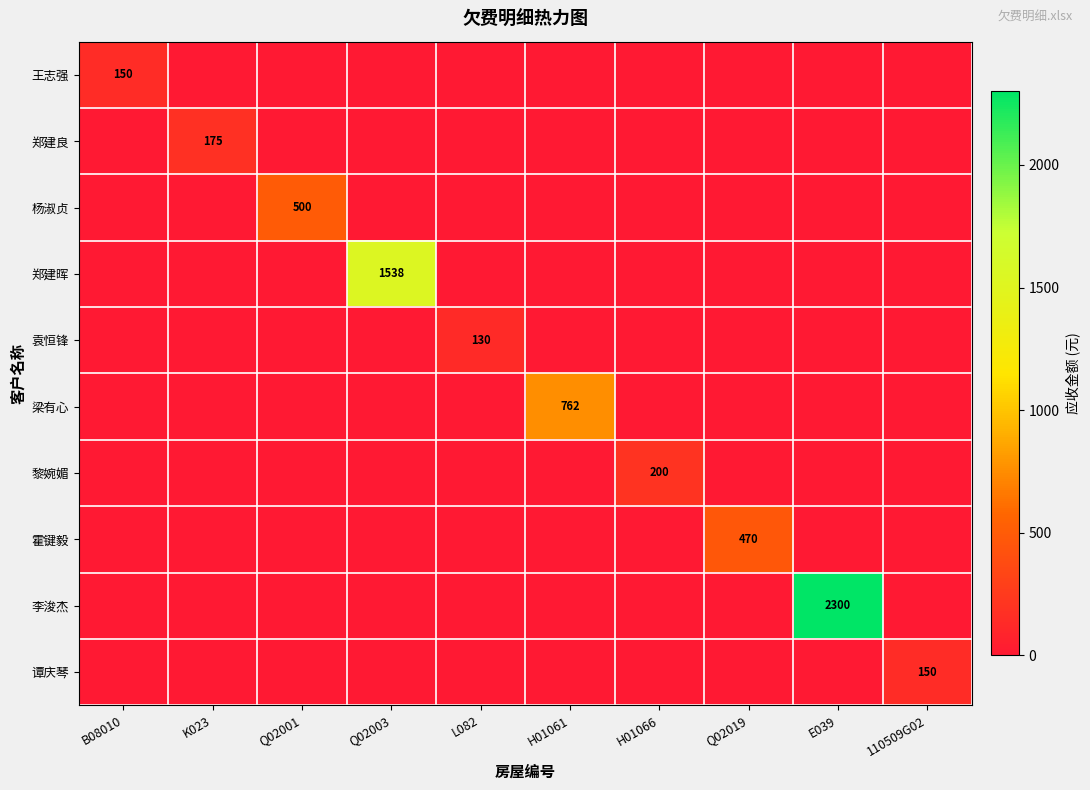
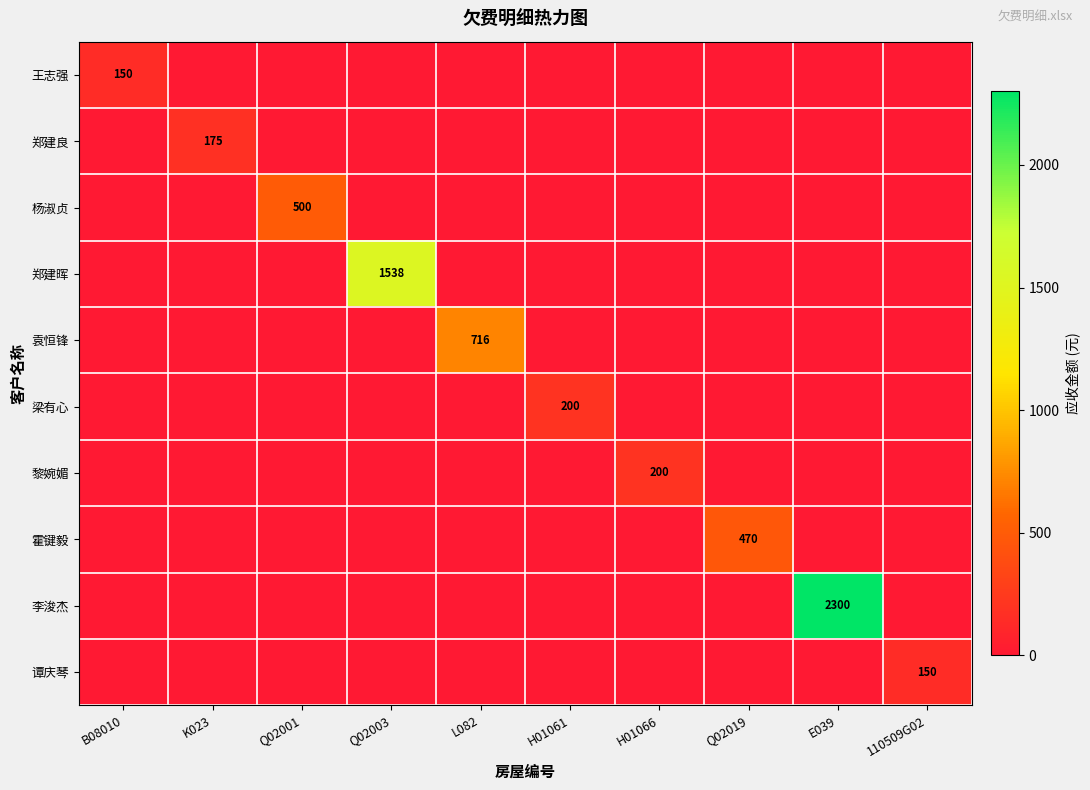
  {
    "王志强": {
      "B08010": 150
    },
    "郑建良": {
      "K023": 175
    },
    "杨淑贞": {
      "Q02001": 500
    },
    "郑建晖": {
      "Q02003": 1538
    },
    "袁恒锋": {
-     "L082": 130
+     "L082": 716
    },
    "梁有心": {
-     "H01061": 762
+     "H01061": 200
    },
    "黎婉媚": {
      "H01066": 200
    },
    "霍键毅": {
      "Q02019": 470
    },
    "李浚杰": {
      "E039": 2300
    },
    "谭庆琴": {
      "110509G02": 150
    }
  }
